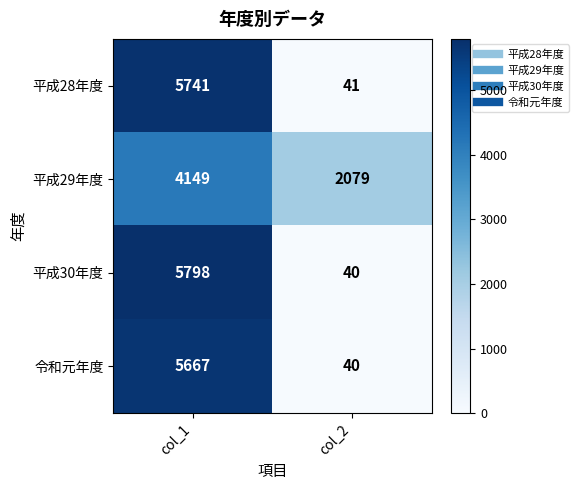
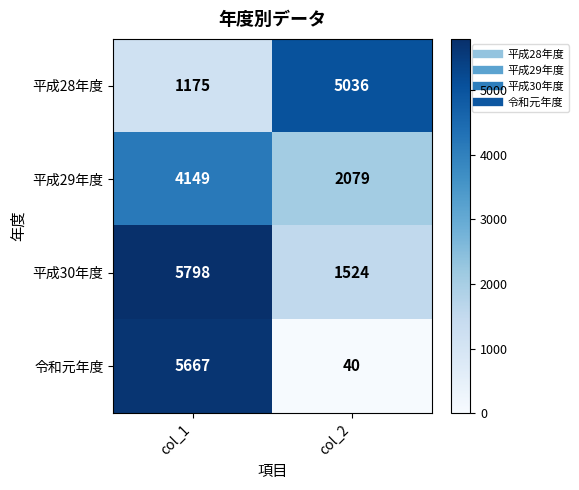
  {
    "平成28年度": {
-     "col_1": 5741,
-     "col_2": 41
+     "col_1": 1175,
+     "col_2": 5036
    },
    "平成29年度": {
      "col_1": 4149,
      "col_2": 2079
    },
    "平成30年度": {
      "col_1": 5798,
-     "col_2": 40
+     "col_2": 1524
    },
    "令和元年度": {
      "col_1": 5667,
      "col_2": 40
    }
  }
